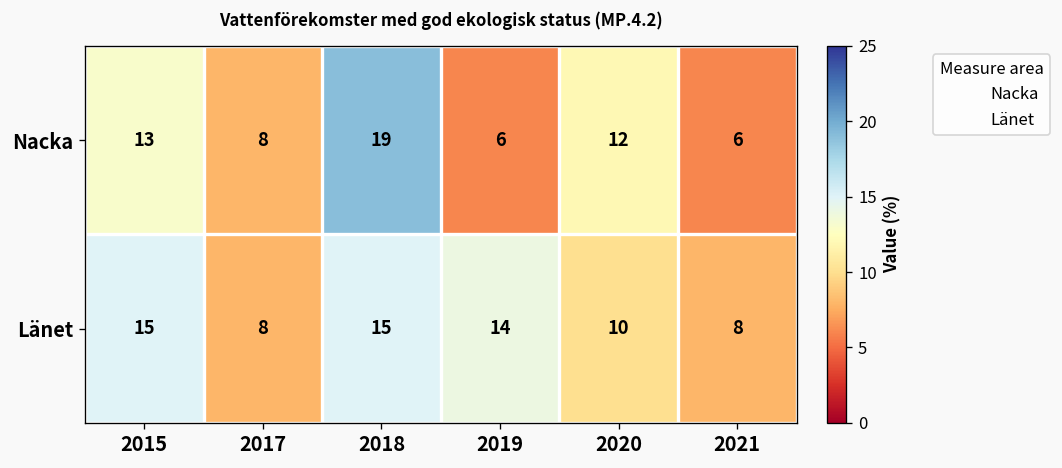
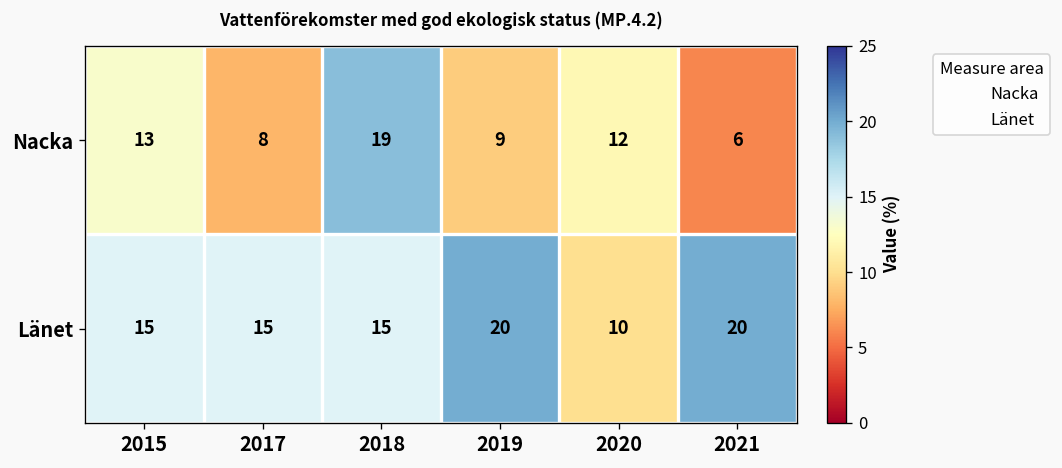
  {
    "Nacka": {
      "2015": 13,
      "2017": 8,
      "2018": 19,
-     "2019": 6,
+     "2019": 9,
      "2020": 12,
      "2021": 6
    },
    "Länet": {
      "2015": 15,
-     "2017": 8,
+     "2017": 15,
      "2018": 15,
-     "2019": 14,
+     "2019": 20,
      "2020": 10,
-     "2021": 8
+     "2021": 20
    }
  }
